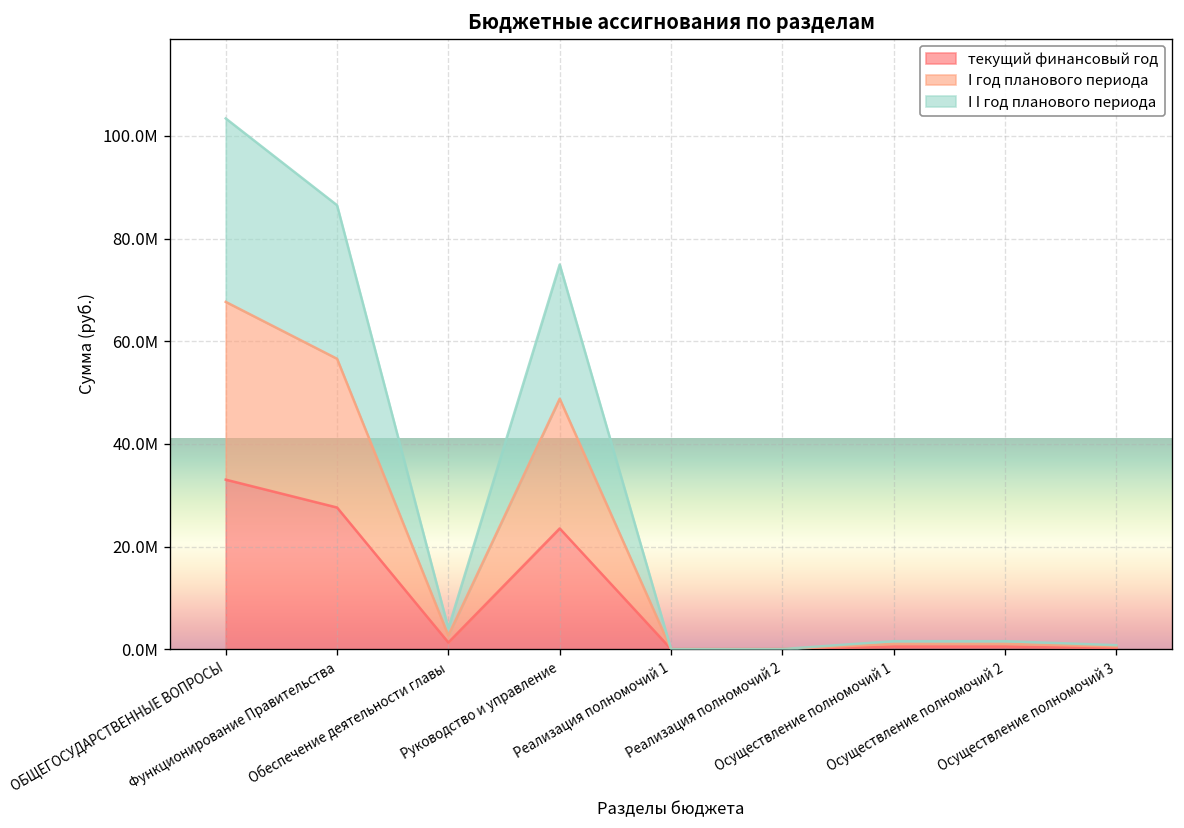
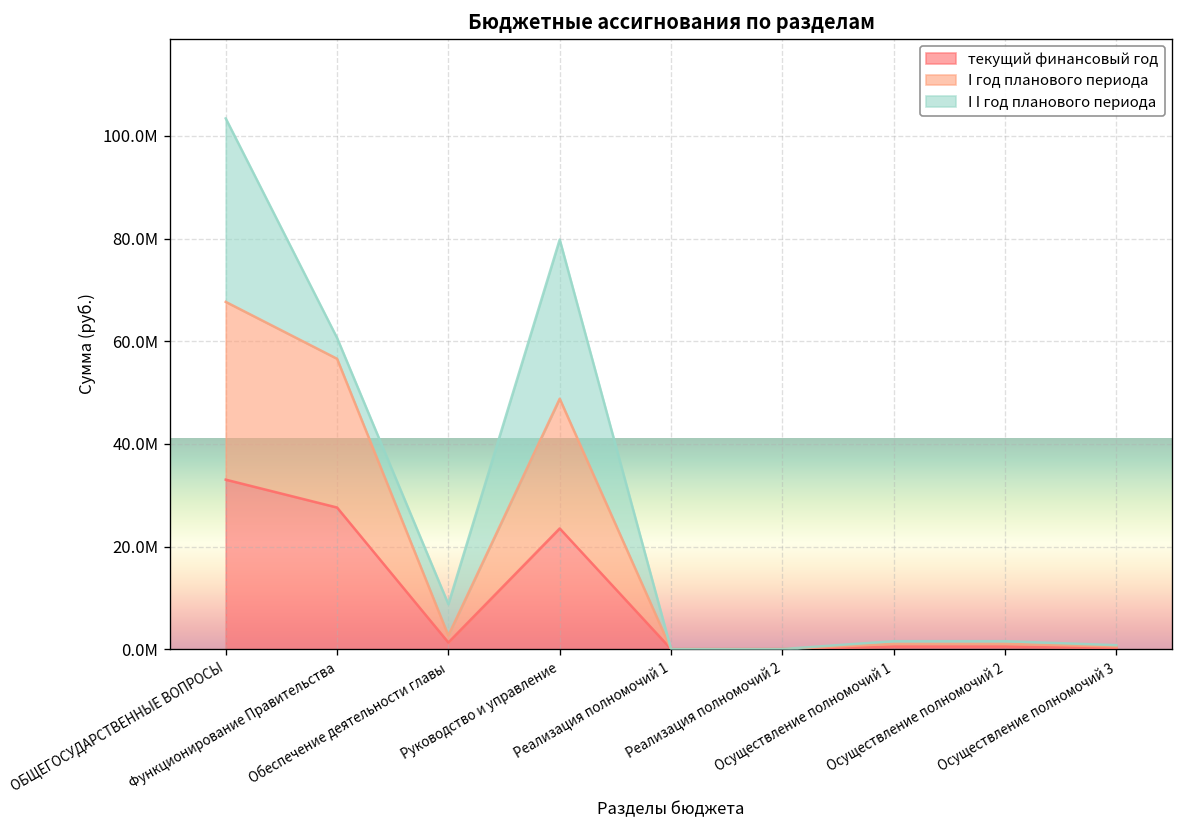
  {
    "I I год планового периода": {
      "ОБЩЕГОСУДАРСТВЕННЫЕ ВОПРОСЫ": 36000000,
-     "Функционирование Правительства": 30000000,
-     "Обеспечение деятельности главы": 1000000,
-     "Руководство и управление": 26000000
+     "Функционирование Правительства": 4000000,
+     "Обеспечение деятельности главы": 6000000,
+     "Руководство и управление": 31000000
    }
  }
